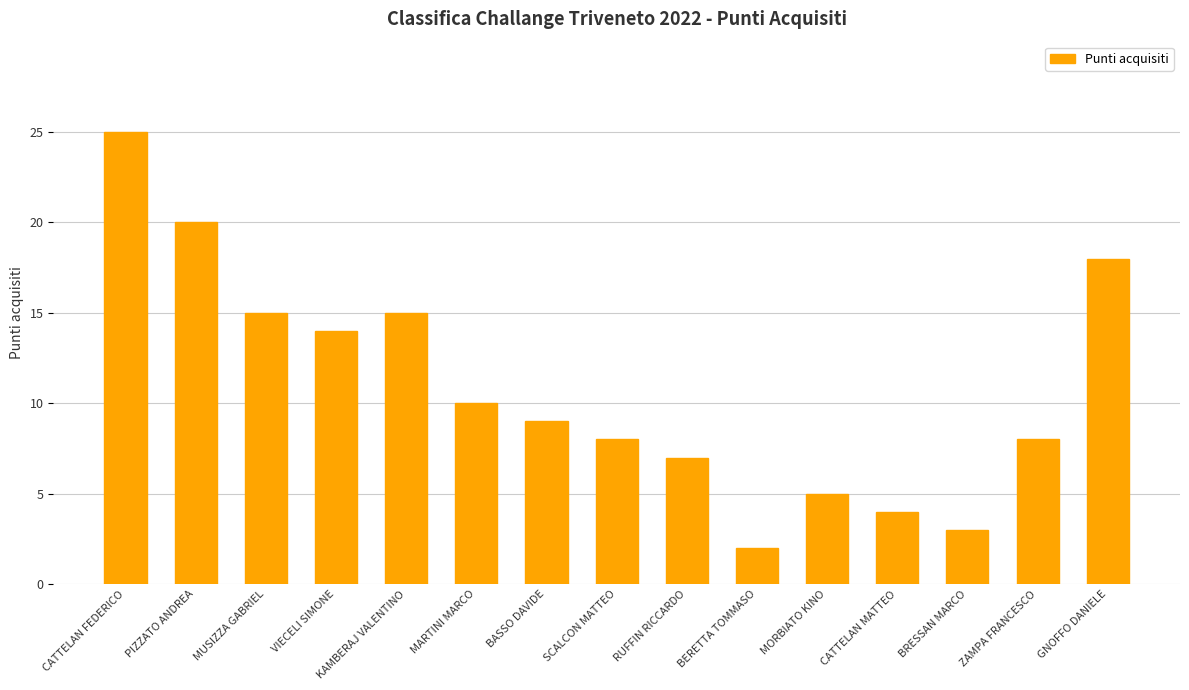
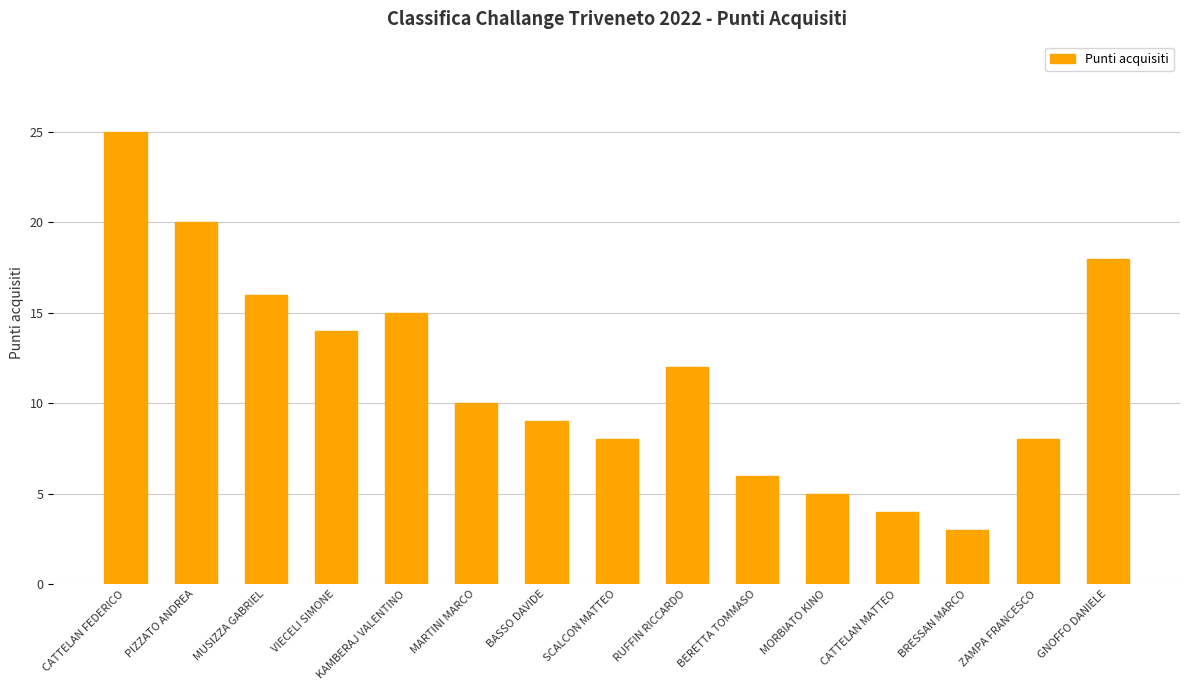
  {
    "CATTELAN FEDERICO": 25,
    "PIZZATO ANDREA": 20,
-   "MUSIZZA GABRIEL": 15,
+   "MUSIZZA GABRIEL": 16,
    "VIECELI SIMONE": 14,
    "KAMBERAJ VALENTINO": 15,
    "MARTINI MARCO": 10,
    "BASSO DAVIDE": 9,
    "SCALCON MATTEO": 8,
-   "RUFFIN RICCARDO": 7,
-   "BERETTA TOMMASO": 2,
+   "RUFFIN RICCARDO": 12,
+   "BERETTA TOMMASO": 6,
    "MORBIATO KINO": 5,
    "CATTELAN MATTEO": 4,
    "BRESSAN MARCO": 3,
    "ZAMPA FRANCESCO": 8,
    "GNOFFO DANIELE": 18
  }
